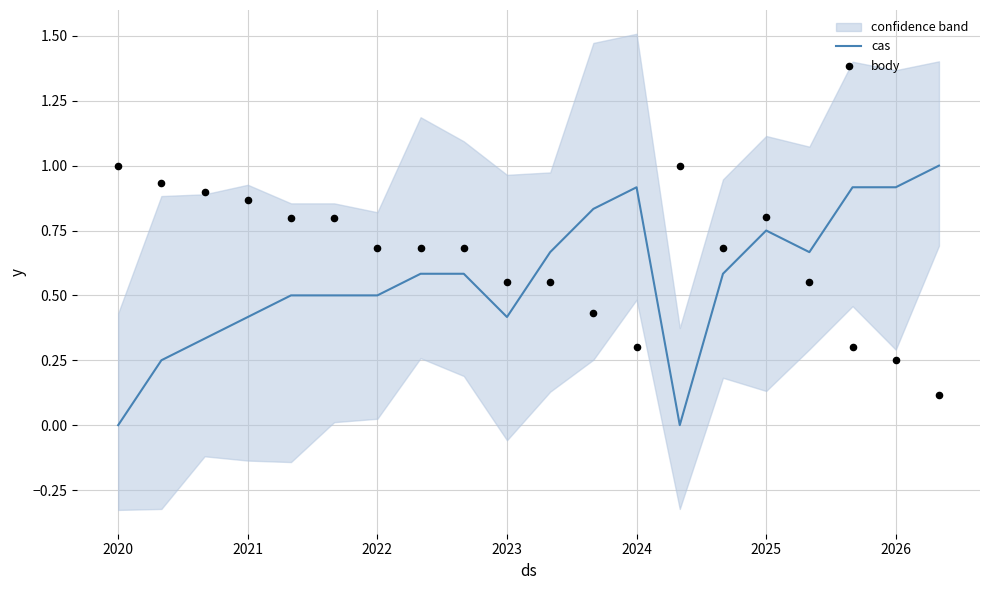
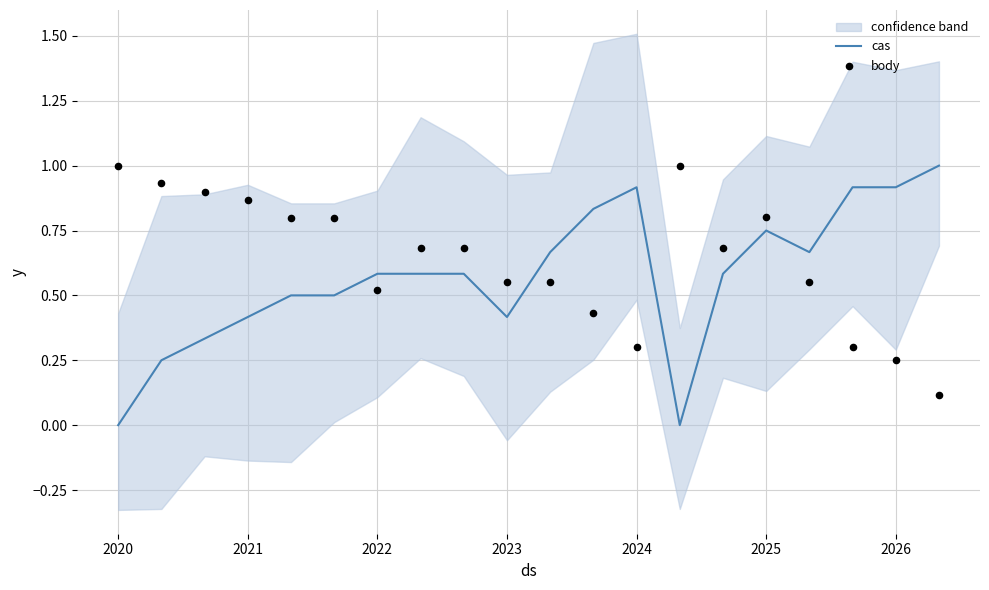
  {
    "cas": {
      "2020": 0.00,
      "2021": 0.42,
-     "2022": 0.50,
+     "2022": 0.58,
      "2023": 0.42,
      "2024": 0.92,
      "2025": 0.75,
      "2026": 0.92
    },
    "body": {
-     "2022": 0.68
+     "2022": 0.52
    }
  }
